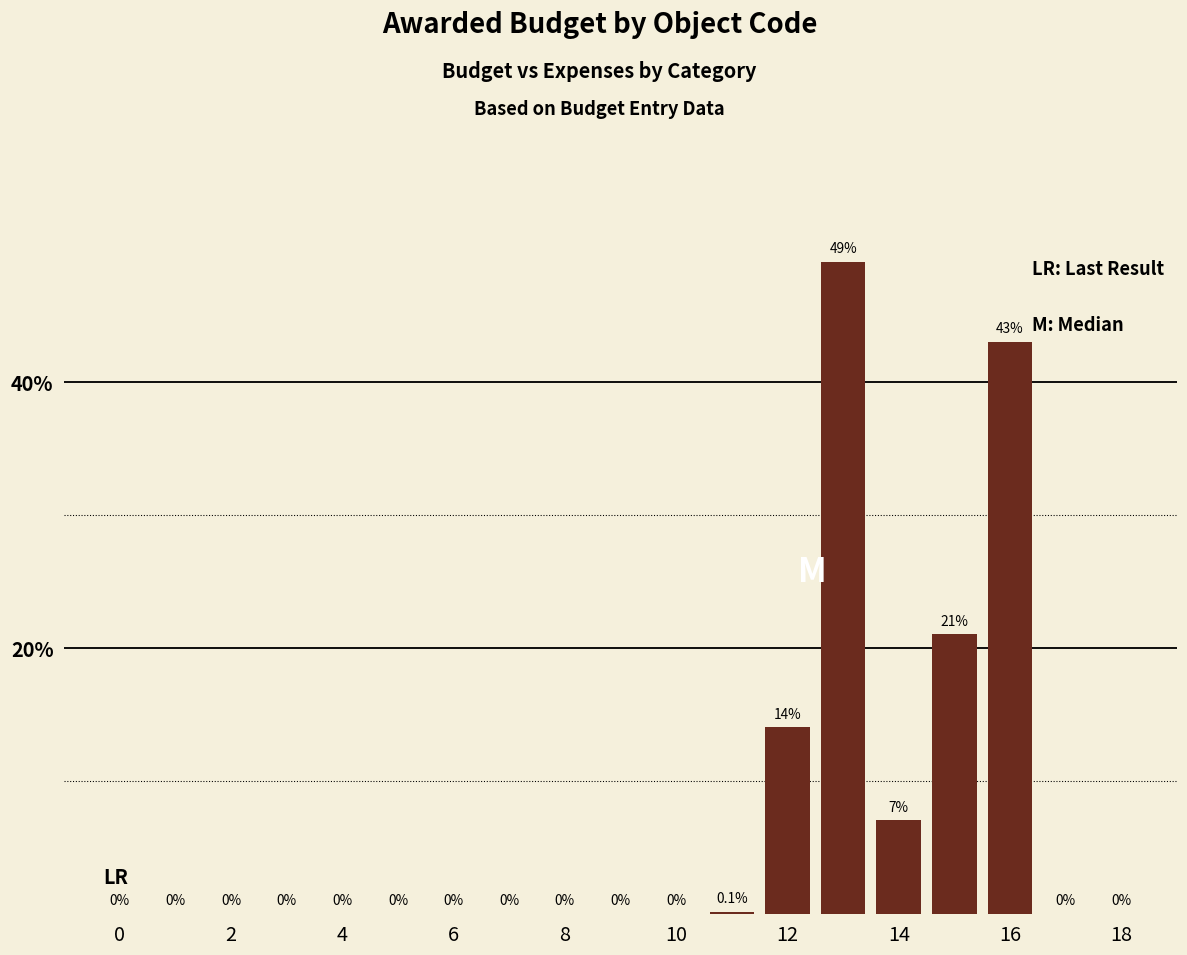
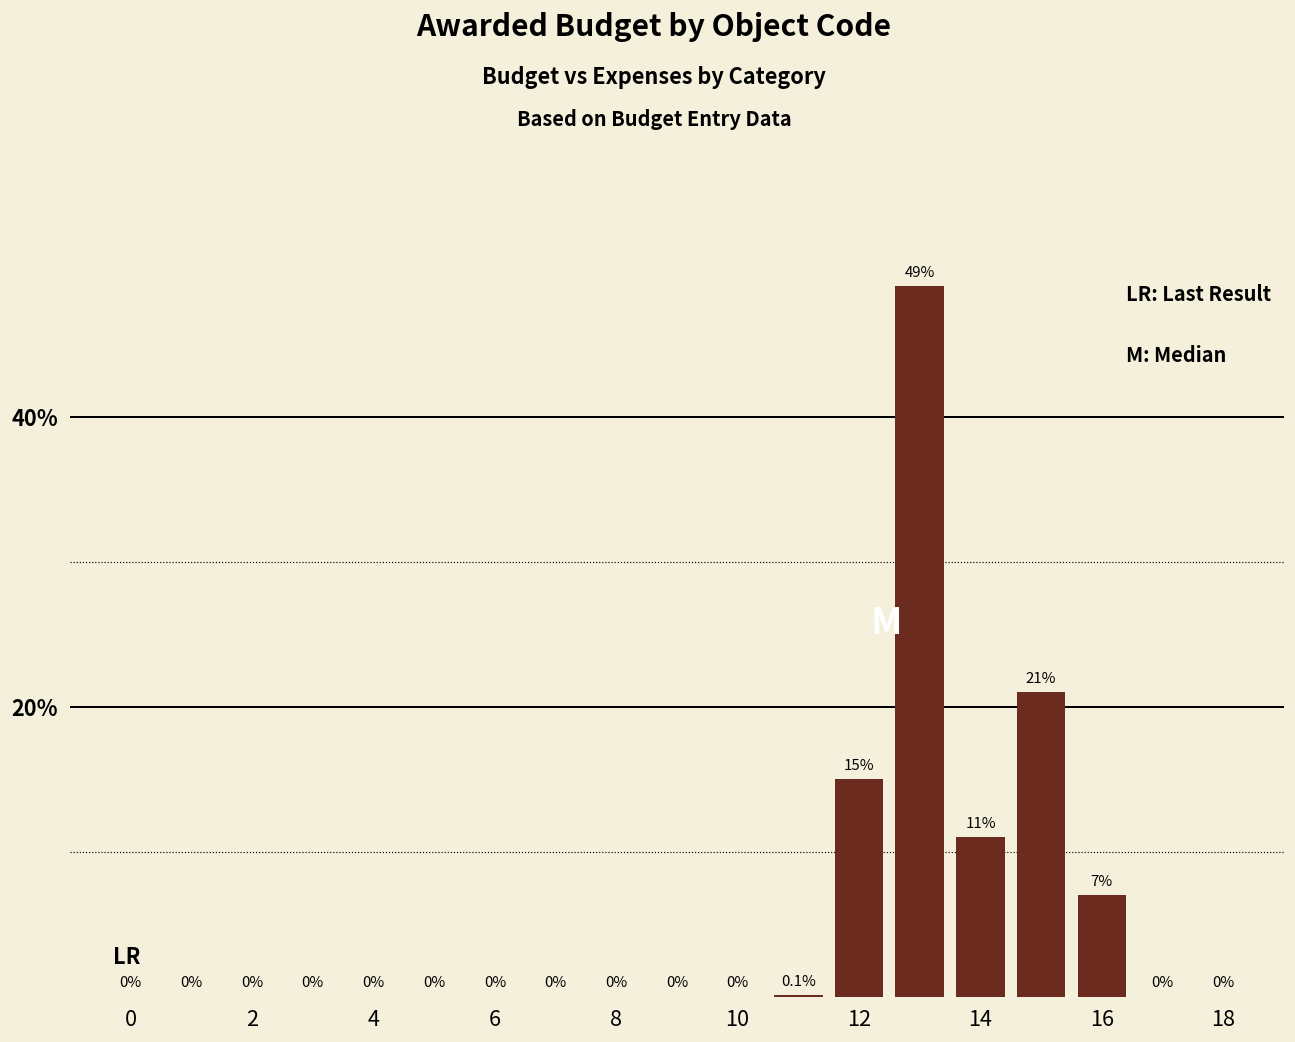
  {
    "0": "0%",
    "2": "0%",
    "4": "0%",
    "6": "0%",
    "8": "0%",
    "10": "0%",
-   "12": "14%",
-   "14": "7%",
-   "16": "43%",
+   "12": "15%",
+   "14": "11%",
+   "16": "7%",
    "18": "0%"
  }
